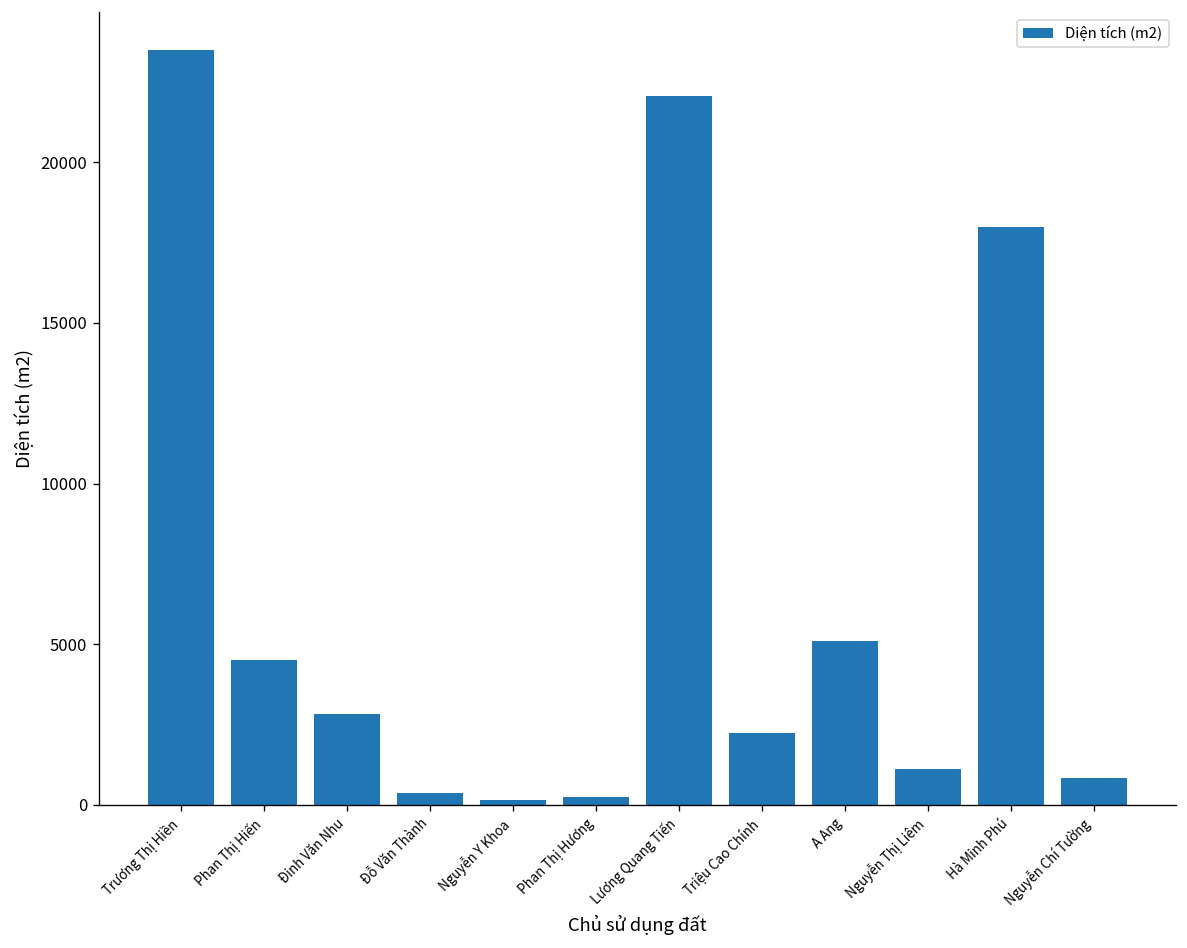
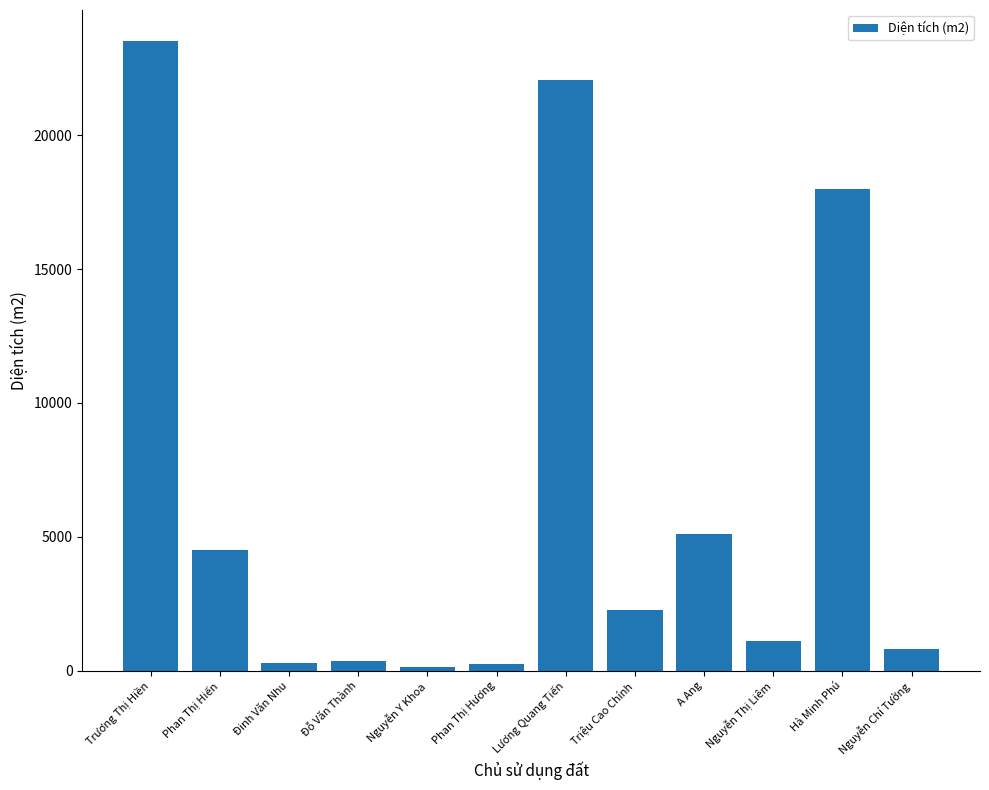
  {
    "Trương Thị Hiền": 23500,
    "Phan Thị Hiến": 4500,
-   "Đinh Văn Nhu": 2800,
+   "Đinh Văn Nhu": 300,
    "Đỗ Văn Thành": 400,
    "Nguyễn Y Khoa": 200,
    "Phan Thị Hương": 300,
    "Lương Quang Tiến": 22000,
    "Triệu Cao Chính": 2200,
    "A Ang": 5100,
    "Nguyễn Thị Liêm": 1100,
    "Hà Minh Phú": 18000,
    "Nguyễn Chí Tường": 800
  }
